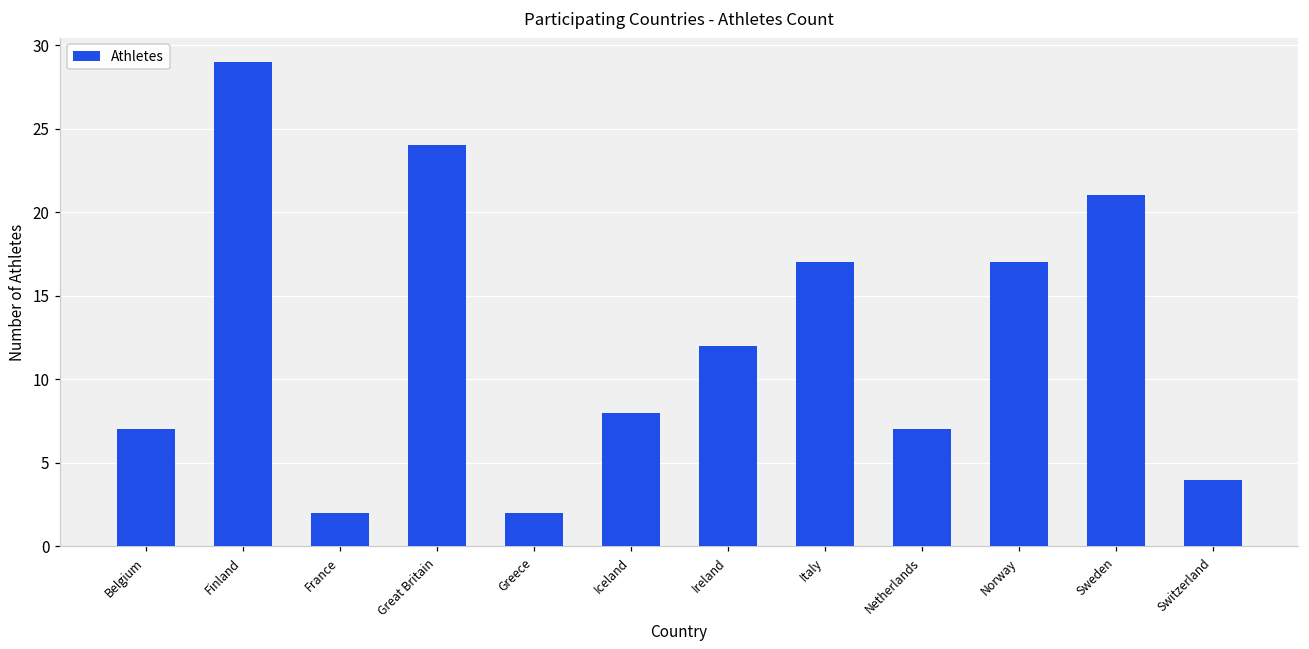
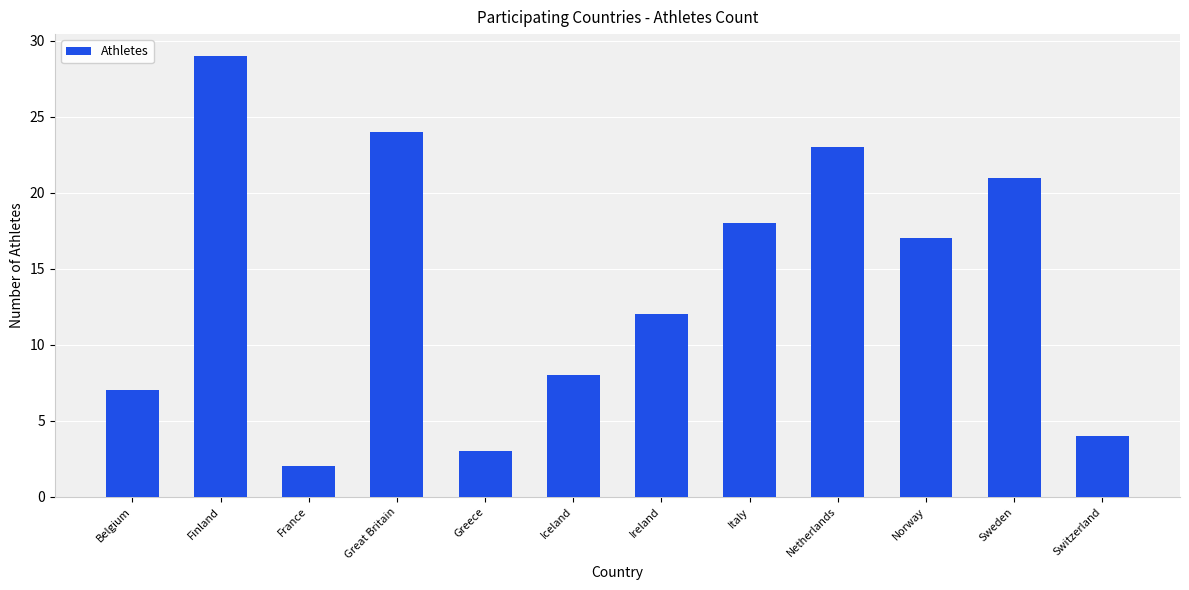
  {
    "Belgium": 7,
    "Finland": 29,
    "France": 2,
    "Great Britain": 24,
-   "Greece": 2,
+   "Greece": 3,
    "Iceland": 8,
    "Ireland": 12,
-   "Italy": 17,
-   "Netherlands": 7,
+   "Italy": 18,
+   "Netherlands": 23,
    "Norway": 17,
    "Sweden": 21,
    "Switzerland": 4
  }
